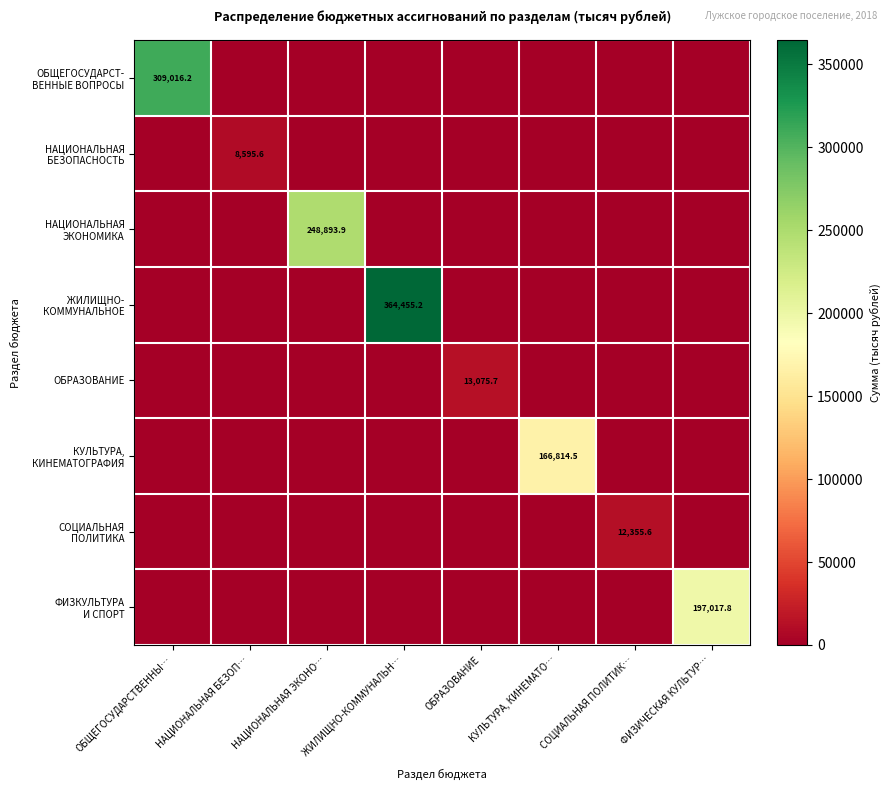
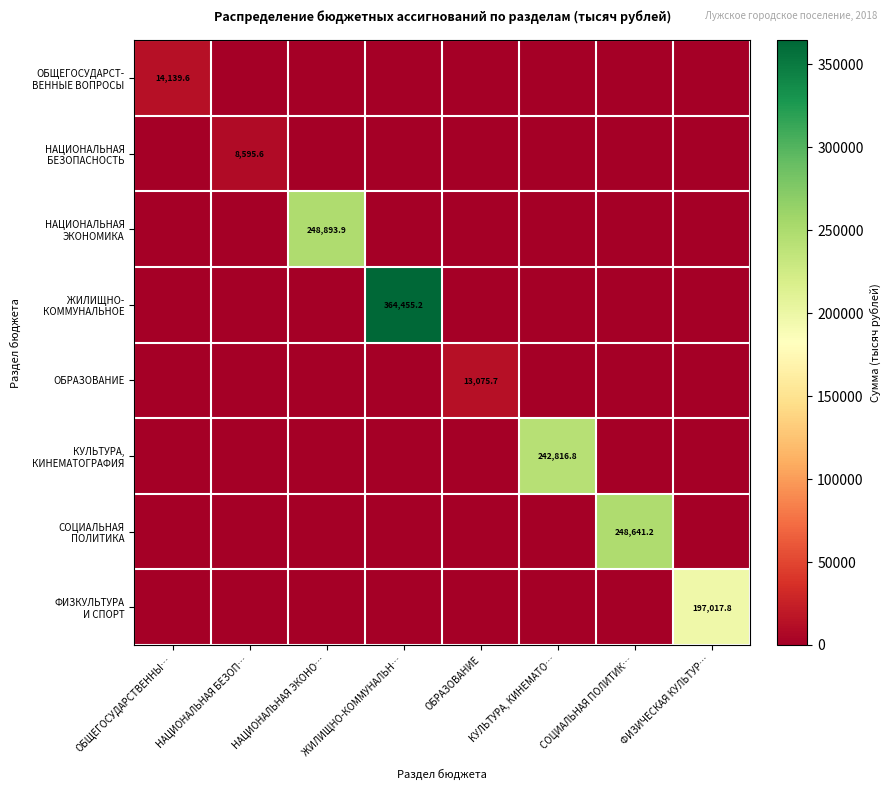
  {
    "ОБЩЕГОСУДАРСТ- ВЕННЫЕ ВОПРОСЫ": {
-     "ОБЩЕГОСУДАРСТВЕННЫ…": "309,016.2"
+     "ОБЩЕГОСУДАРСТВЕННЫ…": "14,139.6"
    },
    "НАЦИОНАЛЬНАЯ БЕЗОПАСНОСТЬ": {
      "НАЦИОНАЛЬНАЯ БЕЗОП…": "8,595.6"
    },
    "НАЦИОНАЛЬНАЯ ЭКОНОМИКА": {
      "НАЦИОНАЛЬНАЯ ЭКОНО…": "248,893.9"
    },
    "ЖИЛИЩНО- КОММУНАЛЬНОЕ": {
      "ЖИЛИЩНО-КОММУНАЛЬН…": "364,455.2"
    },
    "ОБРАЗОВАНИЕ": {
      "ОБРАЗОВАНИЕ": "13,075.7"
    },
    "КУЛЬТУРА, КИНЕМАТОГРАФИЯ": {
-     "КУЛЬТУРА, КИНЕМАТО…": "166,814.5"
+     "КУЛЬТУРА, КИНЕМАТО…": "242,816.8"
    },
    "СОЦИАЛЬНАЯ ПОЛИТИКА": {
-     "СОЦИАЛЬНАЯ ПОЛИТИК…": "12,355.6"
+     "СОЦИАЛЬНАЯ ПОЛИТИК…": "248,641.2"
    },
    "ФИЗКУЛЬТУРА И СПОРТ": {
      "ФИЗИЧЕСКАЯ КУЛЬТУР…": "197,017.8"
    }
  }
